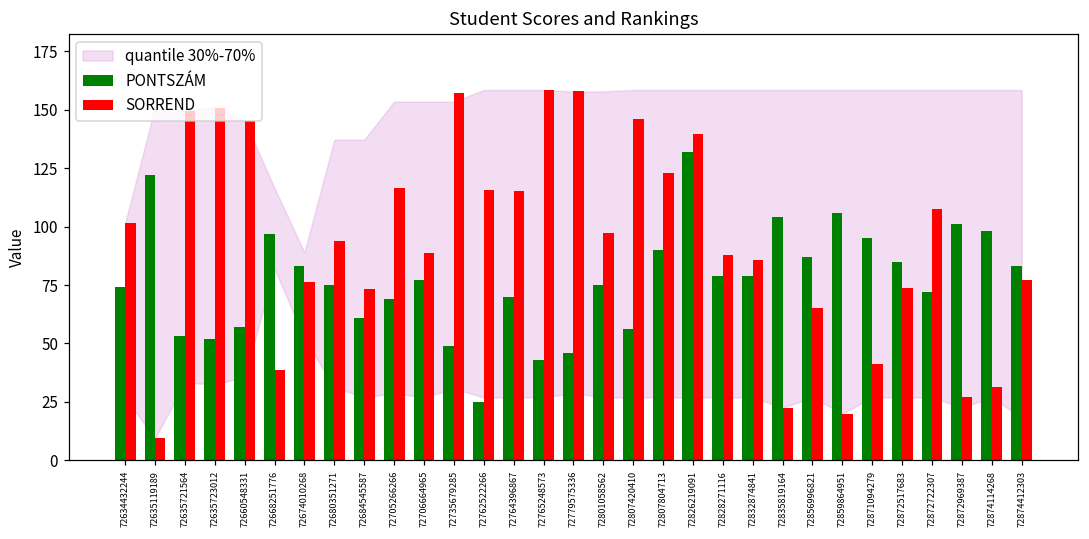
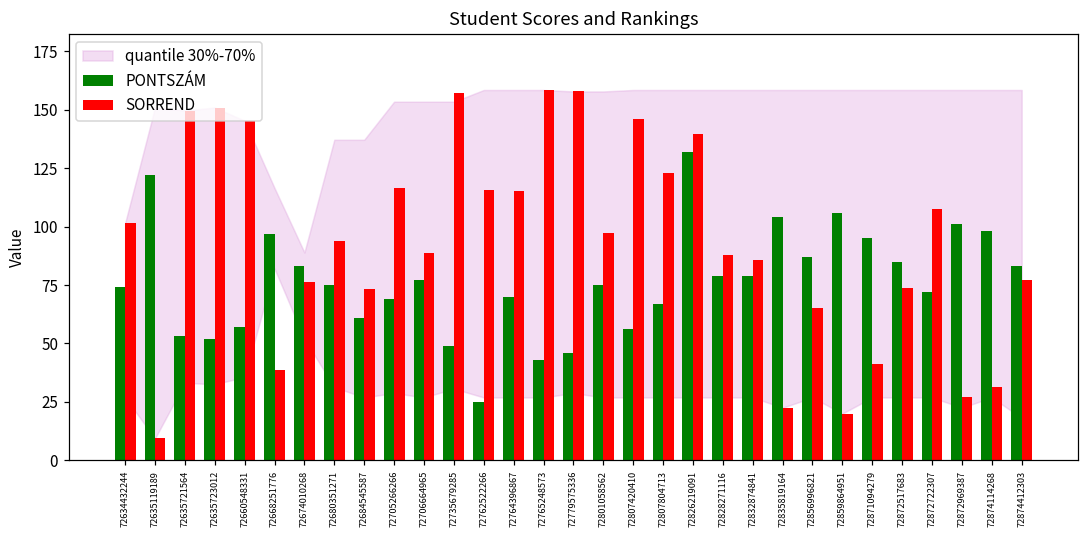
  {
    "PONTSZÁM": {
      "72634432244": 74,
      "72635119189": 122,
      "72635721564": 53,
      "72635723012": 52,
      "72660548331": 57,
      "72668251776": 97,
      "72674010268": 83,
      "72680351271": 75,
      "72684545587": 61,
      "72705266266": 69,
      "72706664965": 77,
      "72735679285": 49,
      "72762522266": 25,
      "72764396867": 70,
      "72765248573": 43,
      "72779575336": 46,
      "72801058562": 75,
      "72807420410": 56,
-     "72807804713": 90,
+     "72807804713": 67,
      "72826219091": 132,
      "72828271116": 79,
      "72832874841": 79,
      "72835819164": 104,
      "72856996821": 87,
      "72859864951": 106,
      "72871094279": 95,
      "72872517683": 85,
      "72872722307": 72,
      "72872969387": 101,
      "72874114268": 98,
      "72874412303": 83
    },
    "SORREND": {
      "72634432244": 101,
      "72635119189": 9,
      "72660548331": 145,
      "72668251776": 39,
      "72674010268": 76,
      "72680351271": 94,
      "72684545587": 73,
      "72705266266": 116,
      "72706664965": 89,
      "72735679285": 157,
      "72762522266": 116,
      "72764396867": 115,
      "72765248573": 158,
      "72779575336": 158,
      "72801058562": 97,
      "72807420410": 146,
      "72807804713": 123,
      "72826219091": 140,
      "72828271116": 88,
      "72832874841": 86,
      "72835819164": 23,
      "72856996821": 65,
      "72859864951": 20,
      "72871094279": 41,
      "72872517683": 74,
      "72872722307": 108,
      "72872969387": 27,
      "72874114268": 31,
      "72874412303": 77
    }
  }
